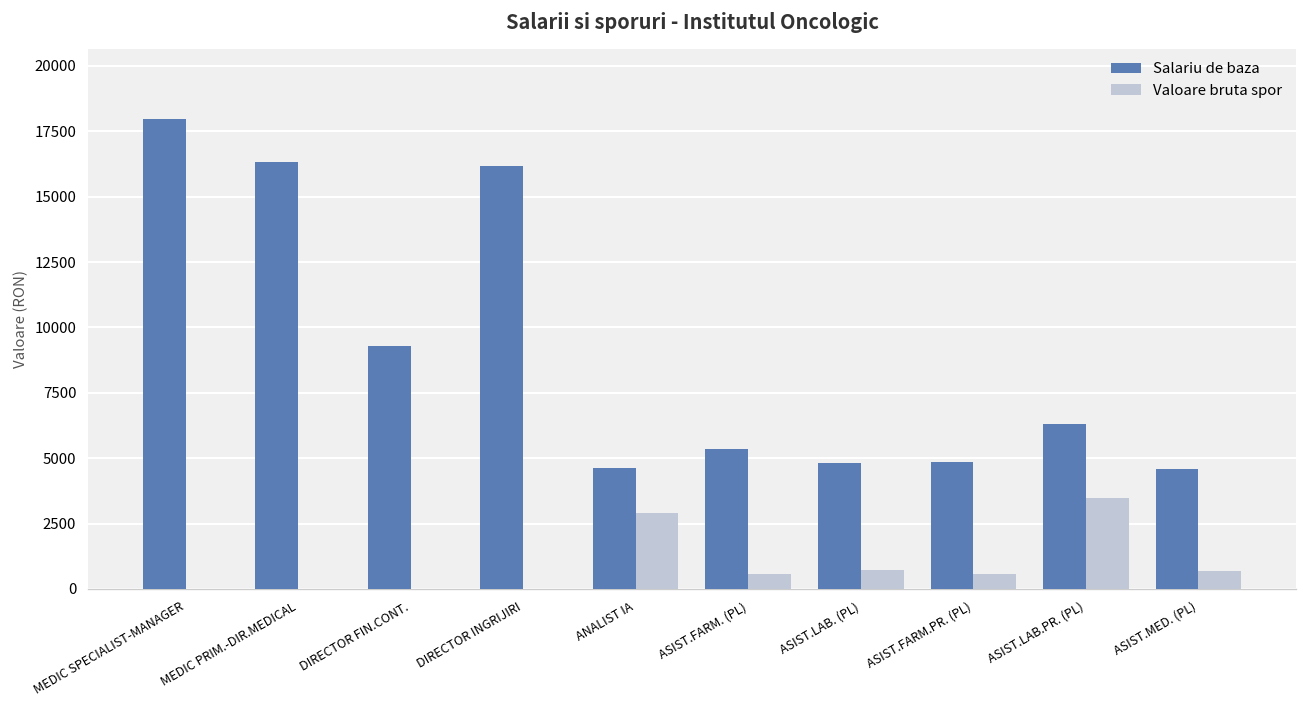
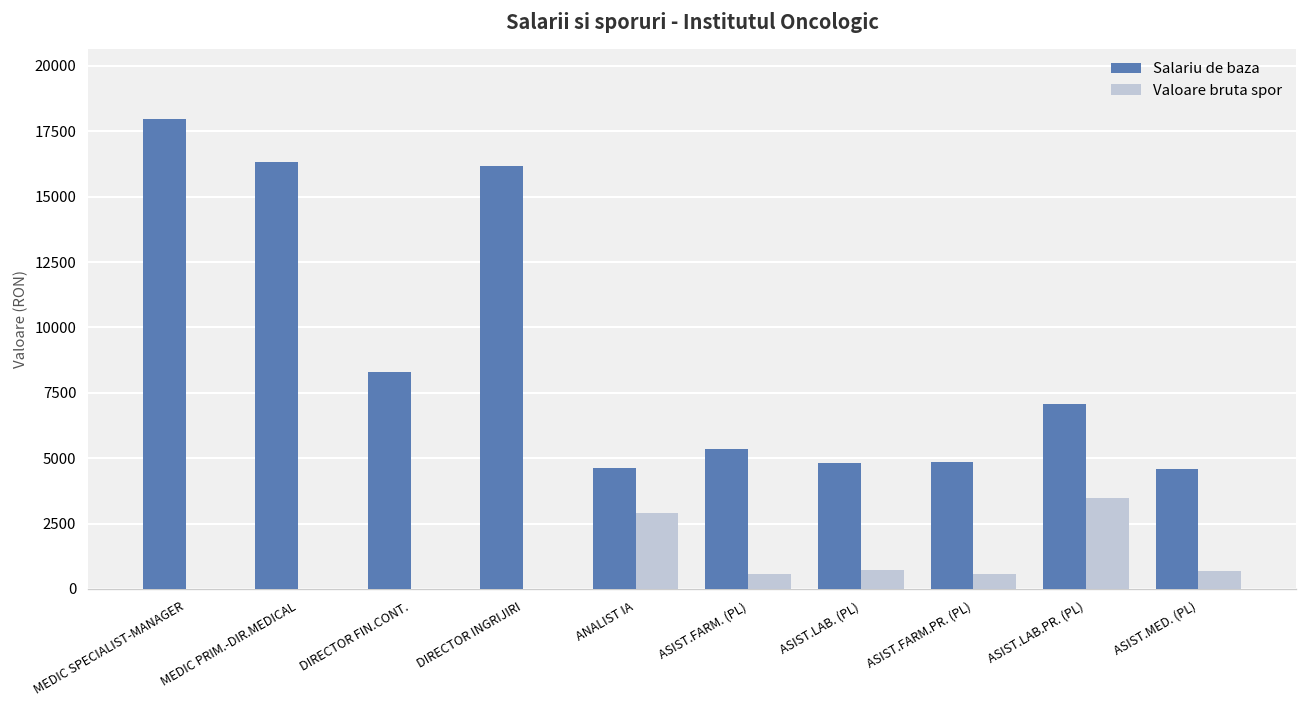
  {
    "Salariu de baza": {
      "MEDIC SPECIALIST-MANAGER": 18000,
      "MEDIC PRIM.-DIR.MEDICAL": 16300,
-     "DIRECTOR FIN.CONT.": 9300,
+     "DIRECTOR FIN.CONT.": 8300,
      "DIRECTOR INGRIJIRI": 16200,
      "ANALIST IA": 4600,
      "ASIST.FARM. (PL)": 5400,
      "ASIST.LAB. (PL)": 4800,
      "ASIST.FARM.PR. (PL)": 4900,
-     "ASIST.LAB.PR. (PL)": 6300,
+     "ASIST.LAB.PR. (PL)": 7100,
      "ASIST.MED. (PL)": 4600
    },
    "Valoare bruta spor": {
      "MEDIC SPECIALIST-MANAGER": 0,
      "MEDIC PRIM.-DIR.MEDICAL": 0,
      "DIRECTOR FIN.CONT.": 0,
      "DIRECTOR INGRIJIRI": 0,
      "ANALIST IA": 2900,
      "ASIST.FARM. (PL)": 600,
      "ASIST.LAB. (PL)": 700,
      "ASIST.FARM.PR. (PL)": 600,
      "ASIST.LAB.PR. (PL)": 3500,
      "ASIST.MED. (PL)": 700
    }
  }
